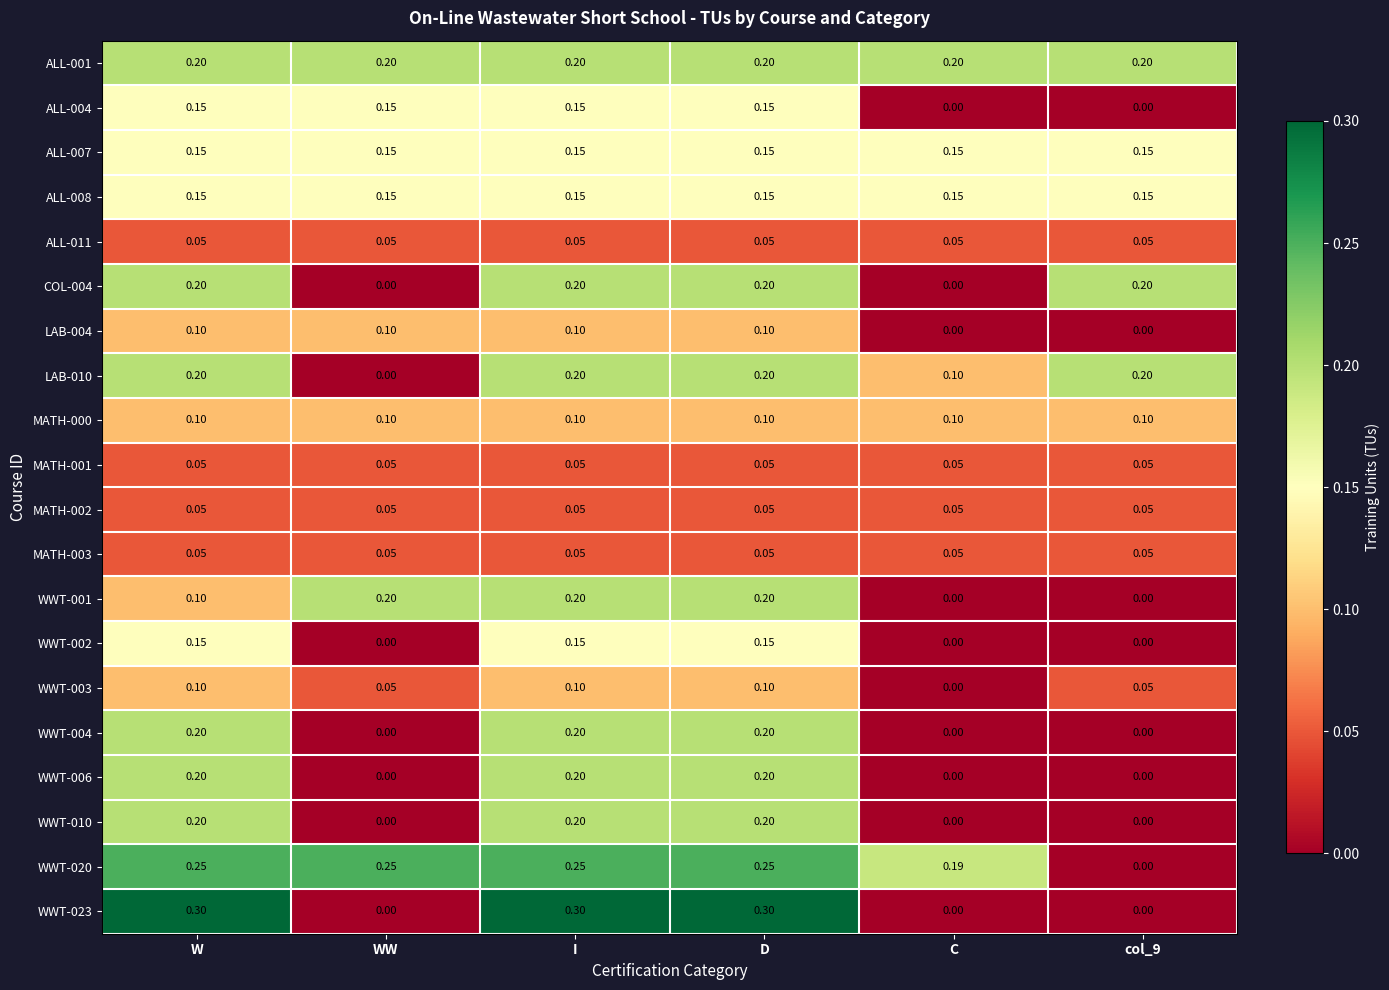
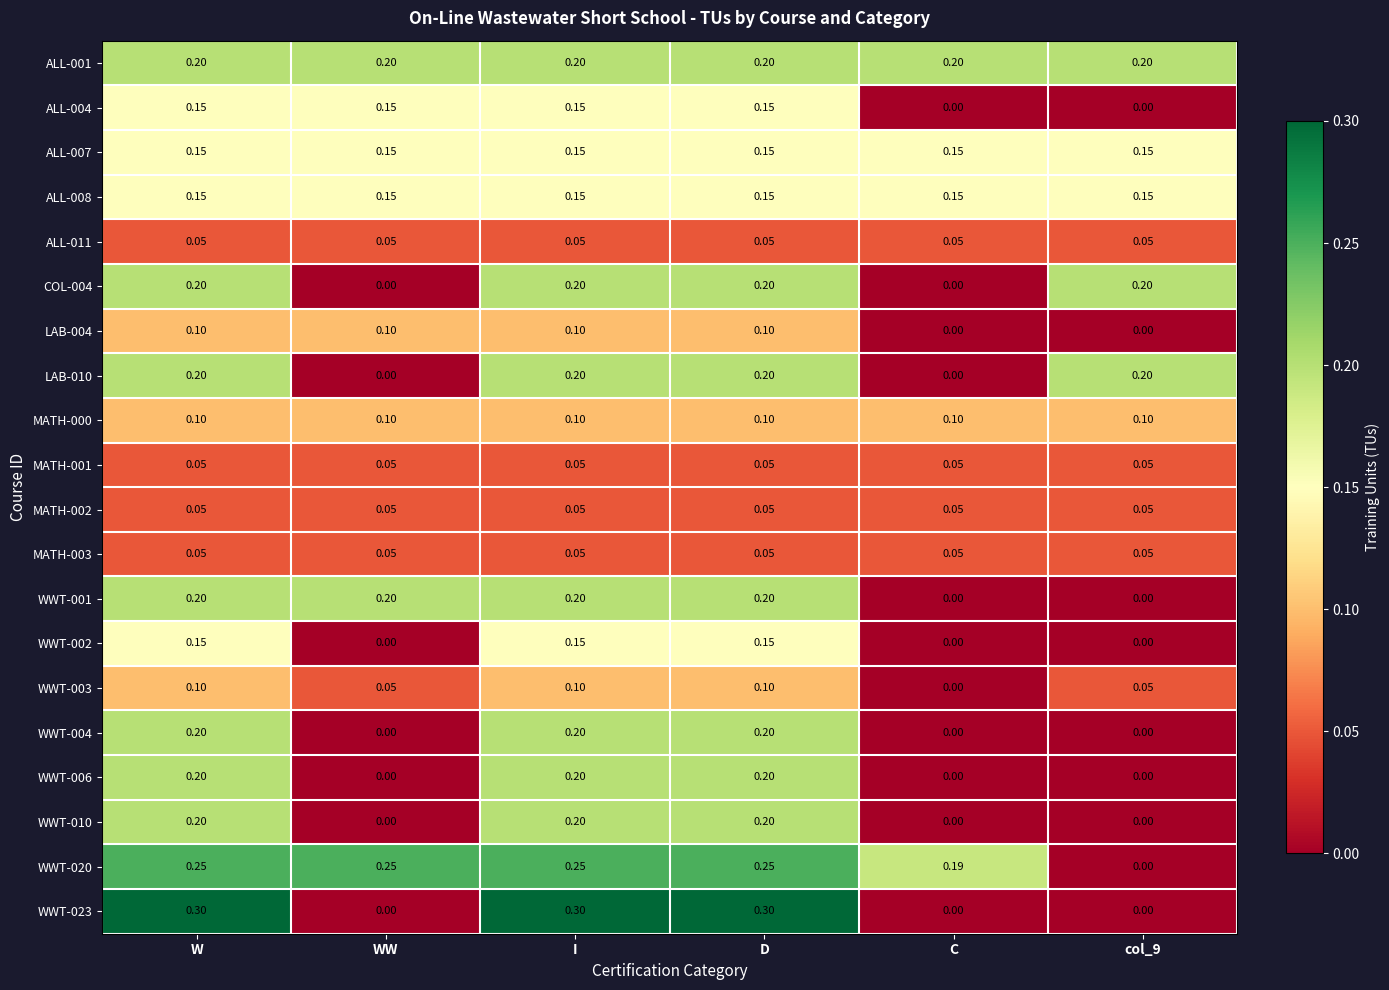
  {
    "ALL-001": {
      "W": 0.20,
      "WW": 0.20,
      "I": 0.20,
      "D": 0.20,
      "C": 0.20,
      "col_9": 0.20
    },
    "ALL-004": {
      "W": 0.15,
      "WW": 0.15,
      "I": 0.15,
      "D": 0.15,
      "C": 0.00,
      "col_9": 0.00
    },
    "ALL-007": {
      "W": 0.15,
      "WW": 0.15,
      "I": 0.15,
      "D": 0.15,
      "C": 0.15,
      "col_9": 0.15
    },
    "ALL-008": {
      "W": 0.15,
      "WW": 0.15,
      "I": 0.15,
      "D": 0.15,
      "C": 0.15,
      "col_9": 0.15
    },
    "ALL-011": {
      "W": 0.05,
      "WW": 0.05,
      "I": 0.05,
      "D": 0.05,
      "C": 0.05,
      "col_9": 0.05
    },
    "COL-004": {
      "W": 0.20,
      "WW": 0.00,
      "I": 0.20,
      "D": 0.20,
      "C": 0.00,
      "col_9": 0.20
    },
    "LAB-004": {
      "W": 0.10,
      "WW": 0.10,
      "I": 0.10,
      "D": 0.10,
      "C": 0.00,
      "col_9": 0.00
    },
    "LAB-010": {
      "W": 0.20,
      "WW": 0.00,
      "I": 0.20,
      "D": 0.20,
-     "C": 0.10,
+     "C": 0.00,
      "col_9": 0.20
    },
    "MATH-000": {
      "W": 0.10,
      "WW": 0.10,
      "I": 0.10,
      "D": 0.10,
      "C": 0.10,
      "col_9": 0.10
    },
    "MATH-001": {
      "W": 0.05,
      "WW": 0.05,
      "I": 0.05,
      "D": 0.05,
      "C": 0.05,
      "col_9": 0.05
    },
    "MATH-002": {
      "W": 0.05,
      "WW": 0.05,
      "I": 0.05,
      "D": 0.05,
      "C": 0.05,
      "col_9": 0.05
    },
    "MATH-003": {
      "W": 0.05,
      "WW": 0.05,
      "I": 0.05,
      "D": 0.05,
      "C": 0.05,
      "col_9": 0.05
    },
    "WWT-001": {
-     "W": 0.10,
+     "W": 0.20,
      "WW": 0.20,
      "I": 0.20,
      "D": 0.20,
      "C": 0.00,
      "col_9": 0.00
    },
    "WWT-002": {
      "W": 0.15,
      "WW": 0.00,
      "I": 0.15,
      "D": 0.15,
      "C": 0.00,
      "col_9": 0.00
    },
    "WWT-003": {
      "W": 0.10,
      "WW": 0.05,
      "I": 0.10,
      "D": 0.10,
      "C": 0.00,
      "col_9": 0.05
    },
    "WWT-004": {
      "W": 0.20,
      "WW": 0.00,
      "I": 0.20,
      "D": 0.20,
      "C": 0.00,
      "col_9": 0.00
    },
    "WWT-006": {
      "W": 0.20,
      "WW": 0.00,
      "I": 0.20,
      "D": 0.20,
      "C": 0.00,
      "col_9": 0.00
    },
    "WWT-010": {
      "W": 0.20,
      "WW": 0.00,
      "I": 0.20,
      "D": 0.20,
      "C": 0.00,
      "col_9": 0.00
    },
    "WWT-020": {
      "W": 0.25,
      "WW": 0.25,
      "I": 0.25,
      "D": 0.25,
      "C": 0.19,
      "col_9": 0.00
    },
    "WWT-023": {
      "W": 0.30,
      "WW": 0.00,
      "I": 0.30,
      "D": 0.30,
      "C": 0.00,
      "col_9": 0.00
    }
  }
